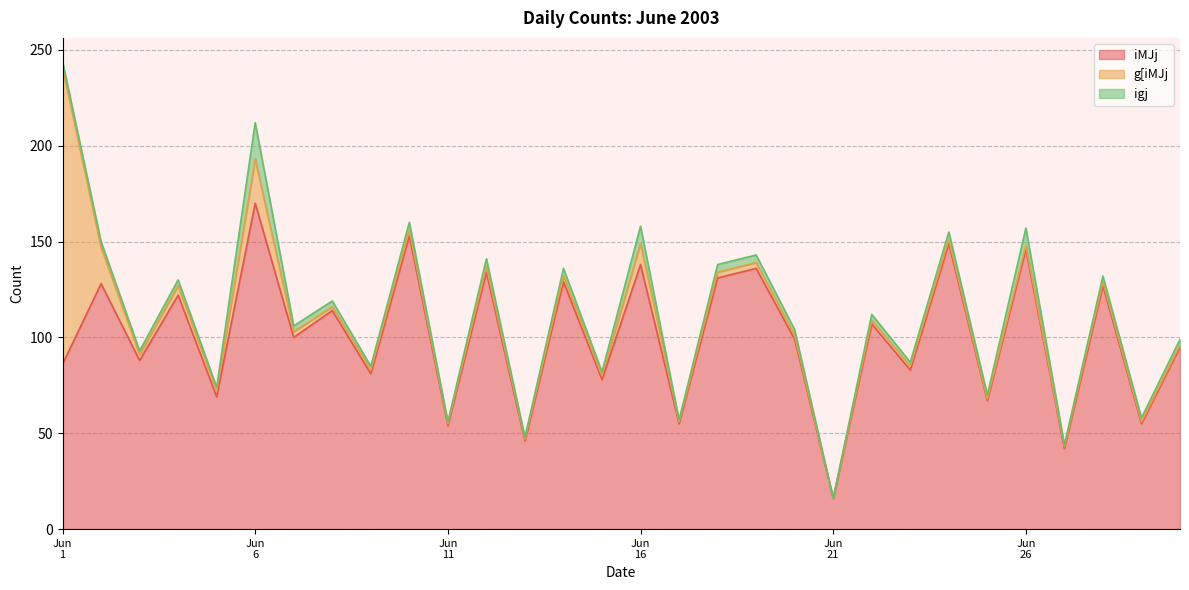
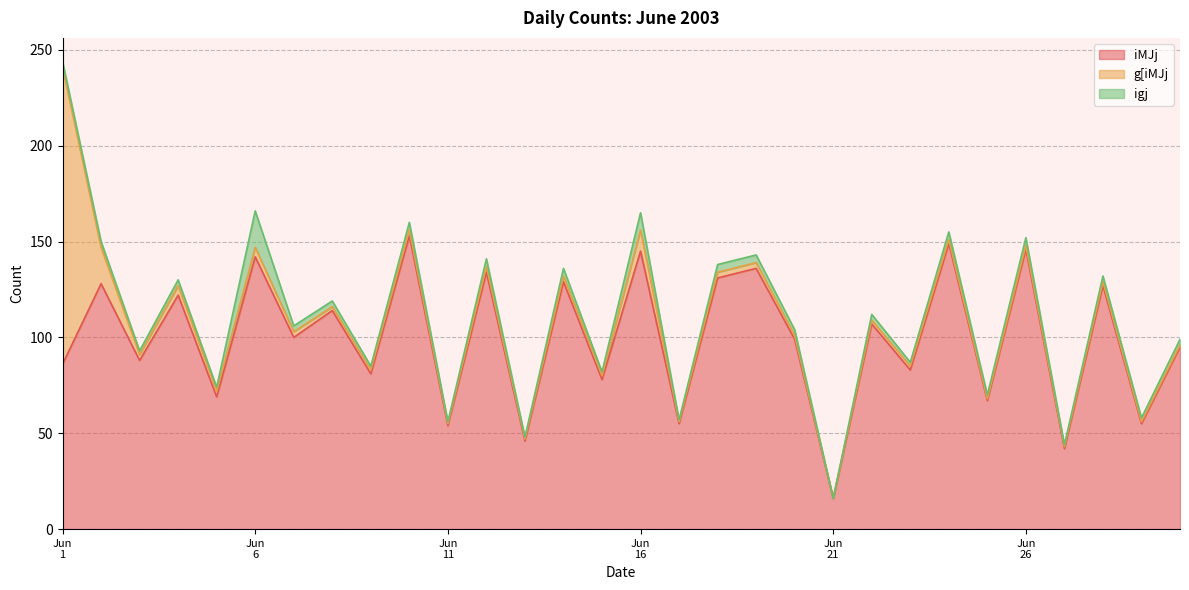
  {
    "iMJj": {
      "Jun 1": 86,
-     "Jun 6": 170,
-     "Jun 16": 138,
+     "Jun 6": 142,
+     "Jun 16": 145,
      "Jun 26": 146
    },
    "g[iMJj": {
      "Jun 1": 155,
-     "Jun 6": 23,
+     "Jun 6": 5,
      "Jun 16": 11,
      "Jun 26": 2
    },
    "igj": {
      "Jun 1": 3,
      "Jun 6": 19,
      "Jun 16": 9,
-     "Jun 26": 9
+     "Jun 26": 4
    }
  }
